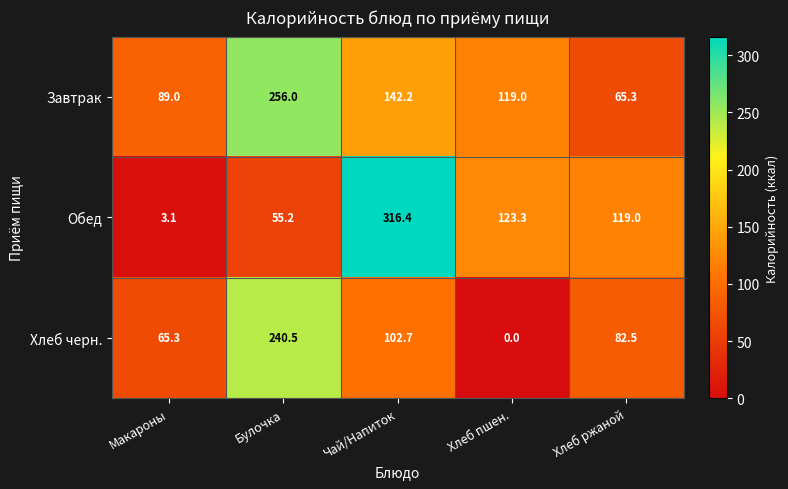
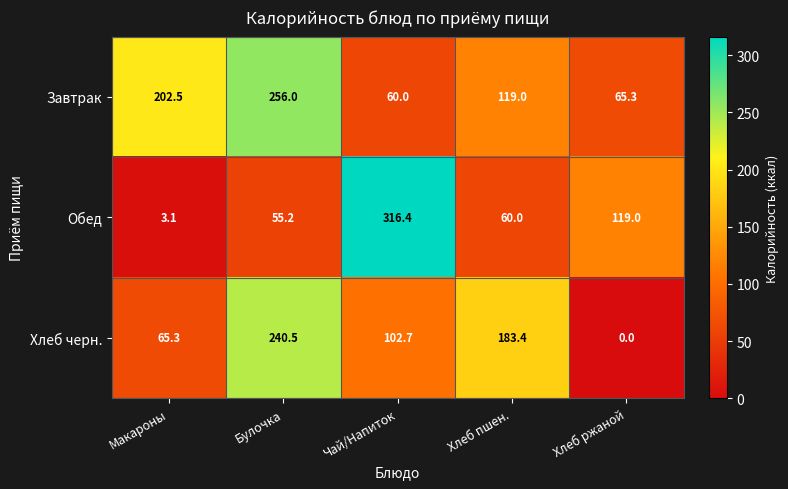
  {
    "Завтрак": {
-     "Макароны": 89.0,
+     "Макароны": 202.5,
      "Булочка": 256.0,
-     "Чай/Напиток": 142.2,
+     "Чай/Напиток": 60.0,
      "Хлеб пшен.": 119.0,
      "Хлеб ржаной": 65.3
    },
    "Обед": {
      "Макароны": 3.1,
      "Булочка": 55.2,
      "Чай/Напиток": 316.4,
-     "Хлеб пшен.": 123.3,
+     "Хлеб пшен.": 60.0,
      "Хлеб ржаной": 119.0
    },
    "Хлеб черн.": {
      "Макароны": 65.3,
      "Булочка": 240.5,
      "Чай/Напиток": 102.7,
-     "Хлеб пшен.": 0.0,
-     "Хлеб ржаной": 82.5
+     "Хлеб пшен.": 183.4,
+     "Хлеб ржаной": 0.0
    }
  }
